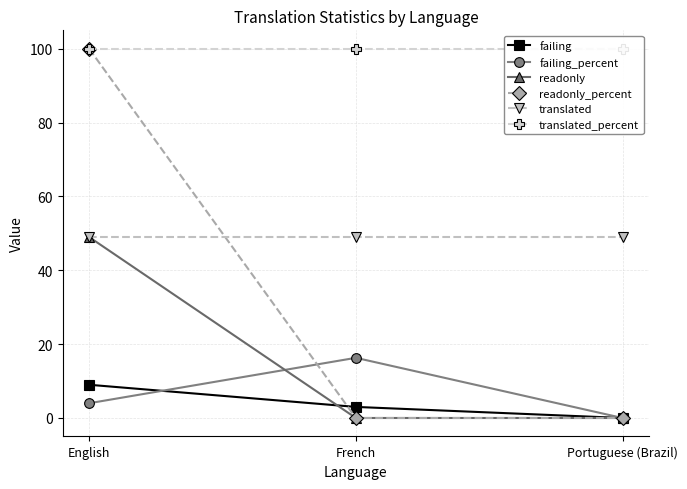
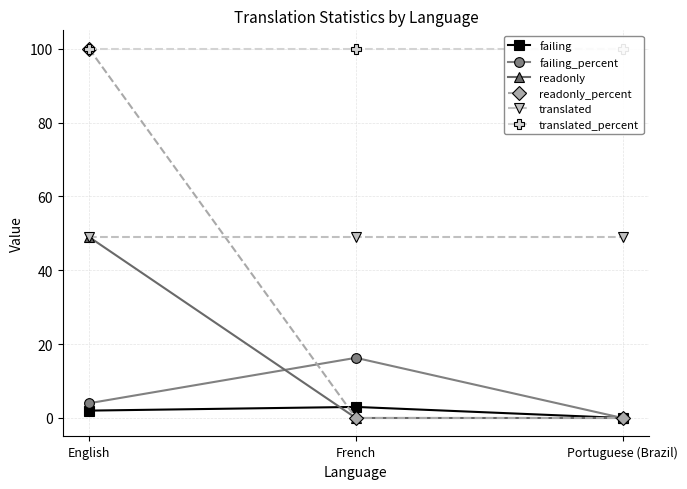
  {
    "failing": {
-     "English": 9,
+     "English": 2,
      "French": 3
    }
  }
